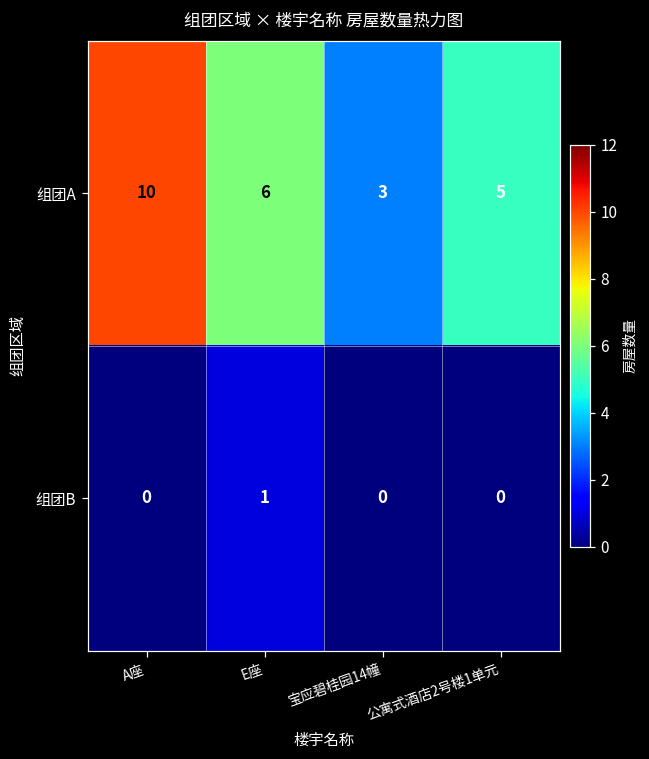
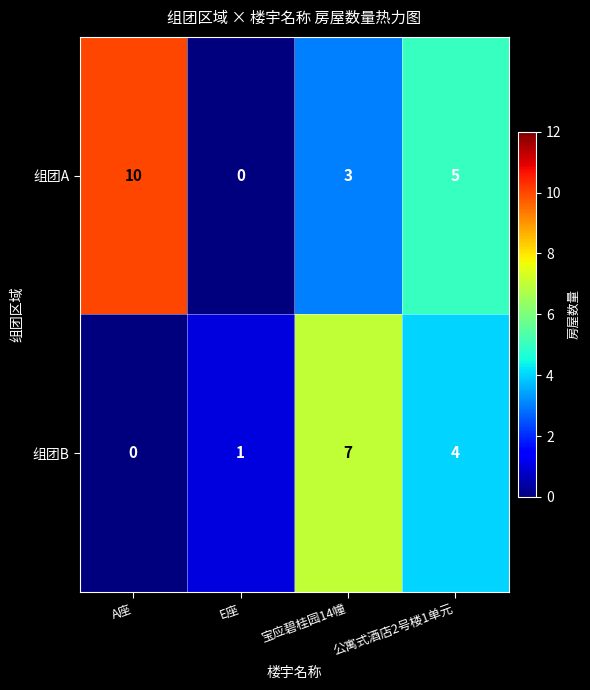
  {
    "组团A": {
      "A座": 10,
-     "E座": 6,
+     "E座": 0,
      "宝应碧桂园14幢": 3,
      "公寓式酒店2号楼1单元": 5
    },
    "组团B": {
      "A座": 0,
      "E座": 1,
-     "宝应碧桂园14幢": 0,
-     "公寓式酒店2号楼1单元": 0
+     "宝应碧桂园14幢": 7,
+     "公寓式酒店2号楼1单元": 4
    }
  }
